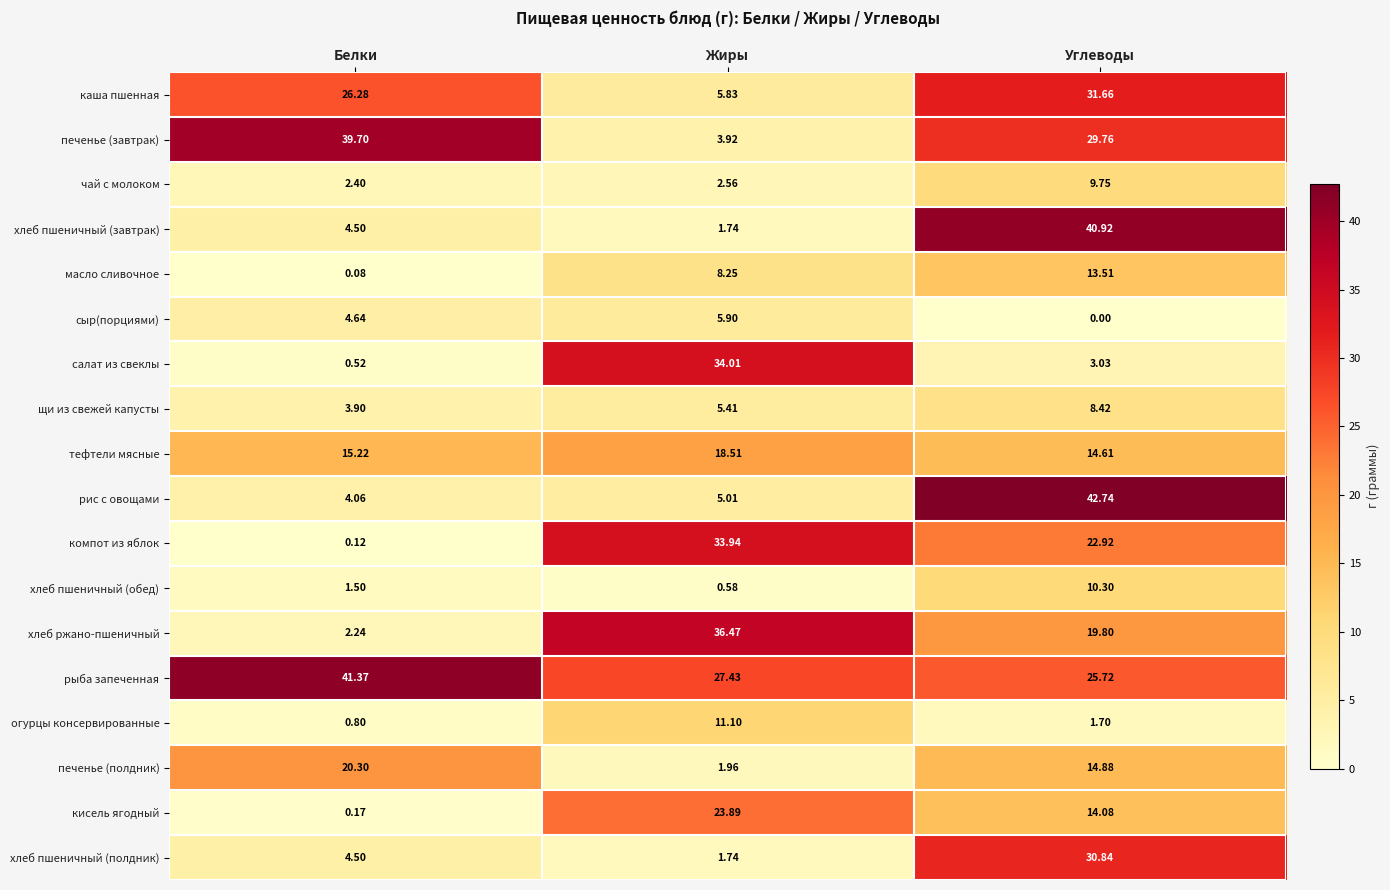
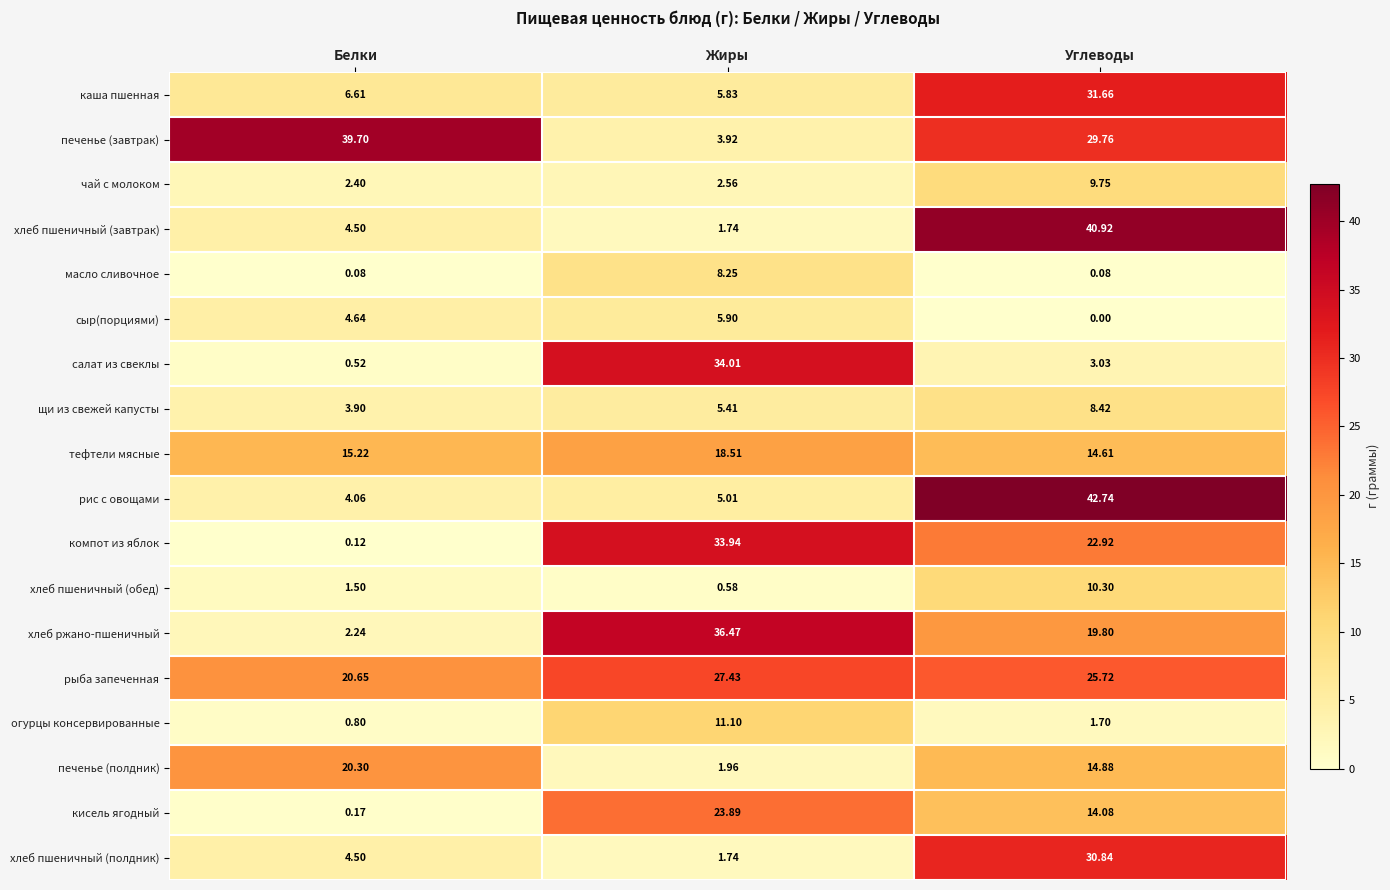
  {
    "каша пшенная": {
-     "Белки": 26.28,
+     "Белки": 6.61,
      "Жиры": 5.83,
      "Углеводы": 31.66
    },
    "печенье (завтрак)": {
      "Белки": 39.70,
      "Жиры": 3.92,
      "Углеводы": 29.76
    },
    "чай с молоком": {
      "Белки": 2.40,
      "Жиры": 2.56,
      "Углеводы": 9.75
    },
    "хлеб пшеничный (завтрак)": {
      "Белки": 4.50,
      "Жиры": 1.74,
      "Углеводы": 40.92
    },
    "масло сливочное": {
      "Белки": 0.08,
      "Жиры": 8.25,
-     "Углеводы": 13.51
+     "Углеводы": 0.08
    },
    "сыр(порциями)": {
      "Белки": 4.64,
      "Жиры": 5.90,
      "Углеводы": 0.00
    },
    "салат из свеклы": {
      "Белки": 0.52,
      "Жиры": 34.01,
      "Углеводы": 3.03
    },
    "щи из свежей капусты": {
      "Белки": 3.90,
      "Жиры": 5.41,
      "Углеводы": 8.42
    },
    "тефтели мясные": {
      "Белки": 15.22,
      "Жиры": 18.51,
      "Углеводы": 14.61
    },
    "рис с овощами": {
      "Белки": 4.06,
      "Жиры": 5.01,
      "Углеводы": 42.74
    },
    "компот из яблок": {
      "Белки": 0.12,
      "Жиры": 33.94,
      "Углеводы": 22.92
    },
    "хлеб пшеничный (обед)": {
      "Белки": 1.50,
      "Жиры": 0.58,
      "Углеводы": 10.30
    },
    "хлеб ржано-пшеничный": {
      "Белки": 2.24,
      "Жиры": 36.47,
      "Углеводы": 19.80
    },
    "рыба запеченная": {
-     "Белки": 41.37,
+     "Белки": 20.65,
      "Жиры": 27.43,
      "Углеводы": 25.72
    },
    "огурцы консервированные": {
      "Белки": 0.80,
      "Жиры": 11.10,
      "Углеводы": 1.70
    },
    "печенье (полдник)": {
      "Белки": 20.30,
      "Жиры": 1.96,
      "Углеводы": 14.88
    },
    "кисель ягодный": {
      "Белки": 0.17,
      "Жиры": 23.89,
      "Углеводы": 14.08
    },
    "хлеб пшеничный (полдник)": {
      "Белки": 4.50,
      "Жиры": 1.74,
      "Углеводы": 30.84
    }
  }
